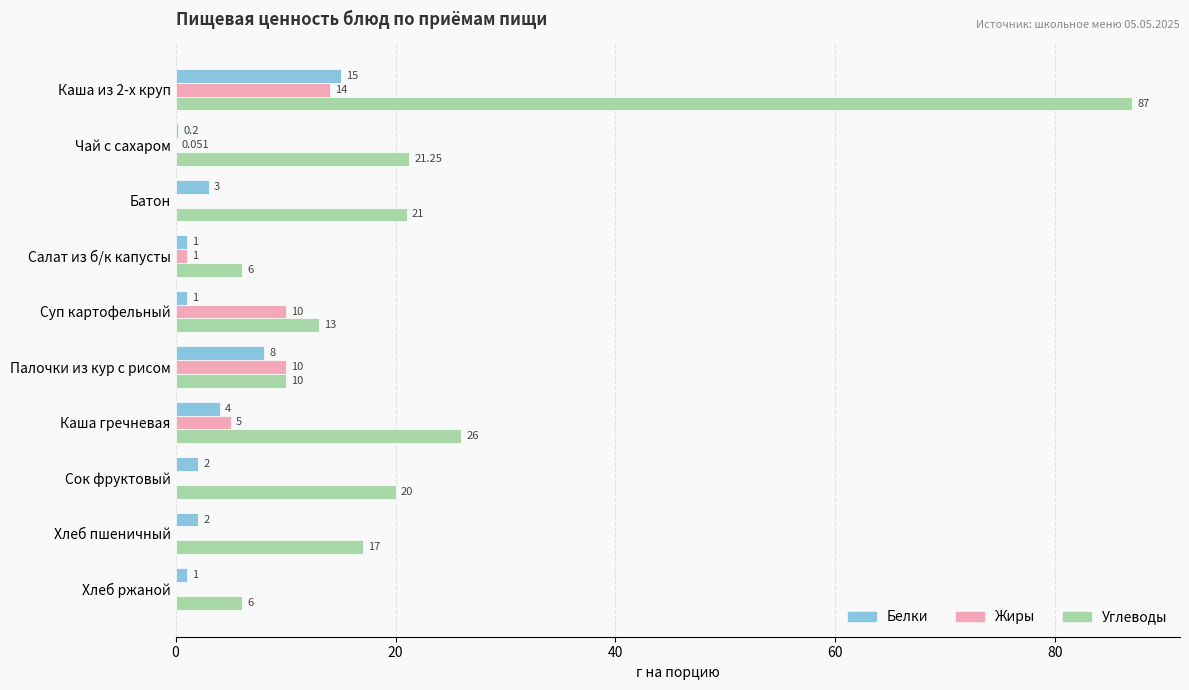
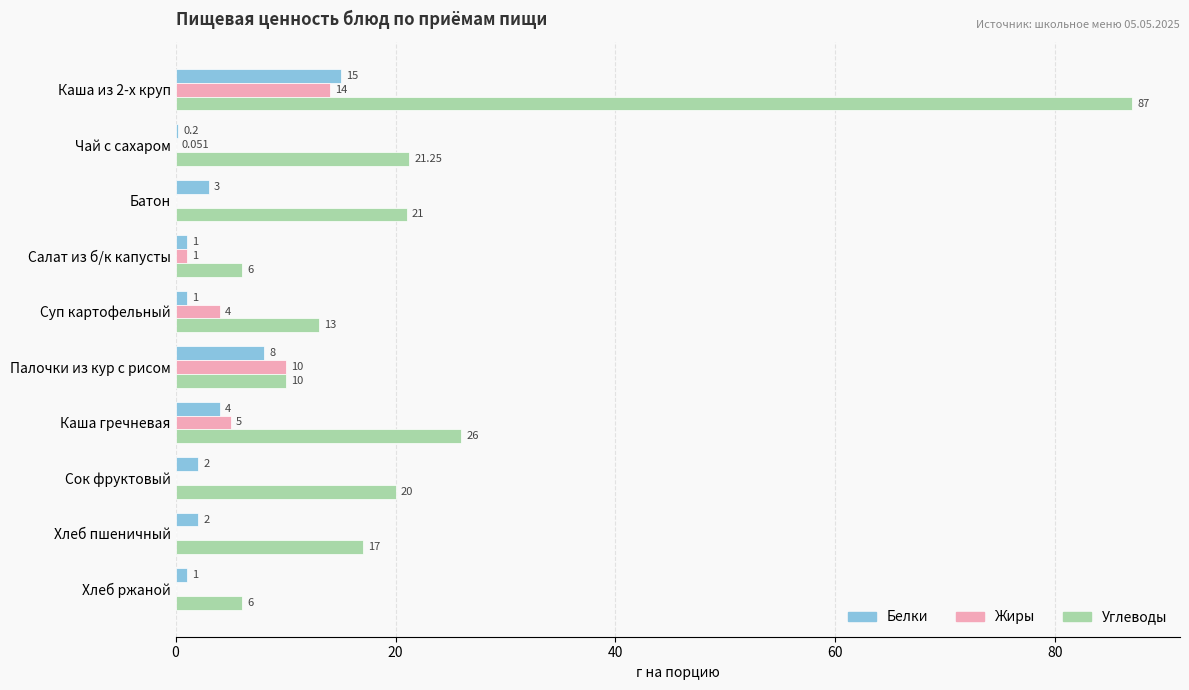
  {
    "Белки": {
      "Каша из 2-х круп": 15,
      "Чай с сахаром": 0.2,
      "Батон": 3,
      "Салат из б/к капусты": 1,
      "Суп картофельный": 1,
      "Палочки из кур с рисом": 8,
      "Каша гречневая": 4,
      "Сок фруктовый": 2,
      "Хлеб пшеничный": 2,
      "Хлеб ржаной": 1
    },
    "Жиры": {
      "Каша из 2-х круп": 14,
      "Чай с сахаром": 0.051,
      "Салат из б/к капусты": 1,
-     "Суп картофельный": 10,
+     "Суп картофельный": 4,
      "Палочки из кур с рисом": 10,
      "Каша гречневая": 5
    },
    "Углеводы": {
      "Каша из 2-х круп": 87,
      "Чай с сахаром": 21.25,
      "Батон": 21,
      "Салат из б/к капусты": 6,
      "Суп картофельный": 13,
      "Палочки из кур с рисом": 10,
      "Каша гречневая": 26,
      "Сок фруктовый": 20,
      "Хлеб пшеничный": 17,
      "Хлеб ржаной": 6
    }
  }
